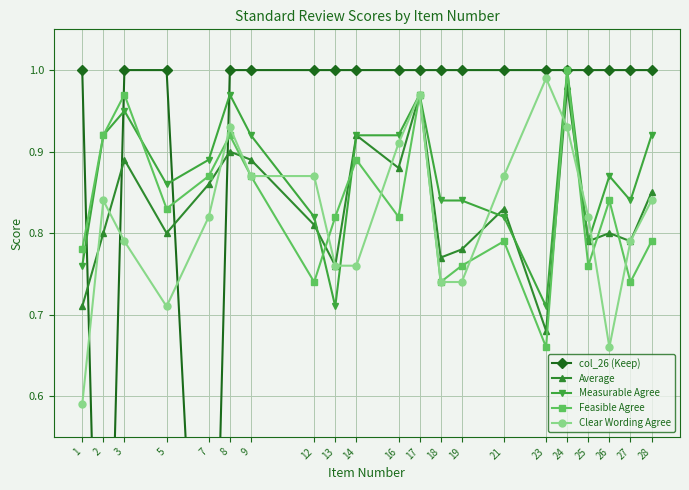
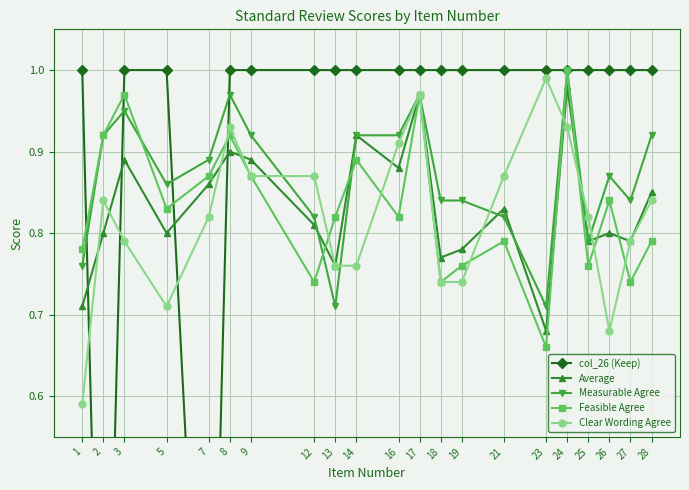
  {
    "Clear Wording Agree": {
      "1": 0.59,
      "2": 0.84,
      "3": 0.79,
      "5": 0.71,
      "7": 0.82,
      "8": 0.93,
      "12": 0.87,
      "14": 0.76,
      "16": 0.91,
      "19": 0.74,
      "21": 0.87,
      "23": 0.99,
      "24": 0.93,
      "25": 0.82,
-     "26": 0.66,
+     "26": 0.68,
      "28": 0.84
    }
  }
